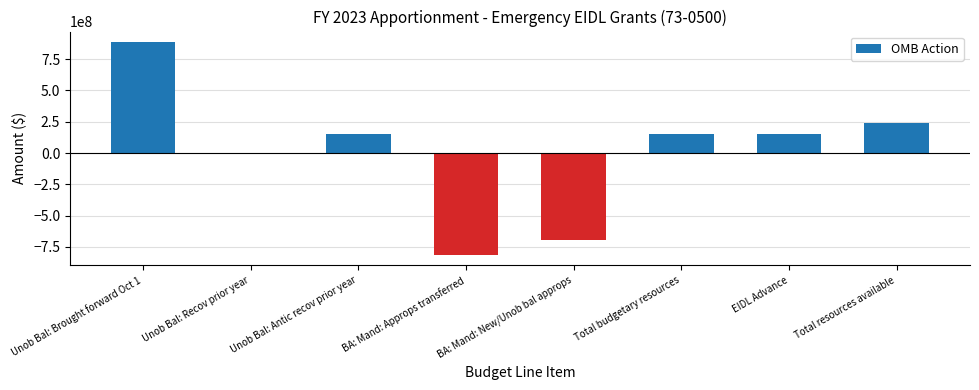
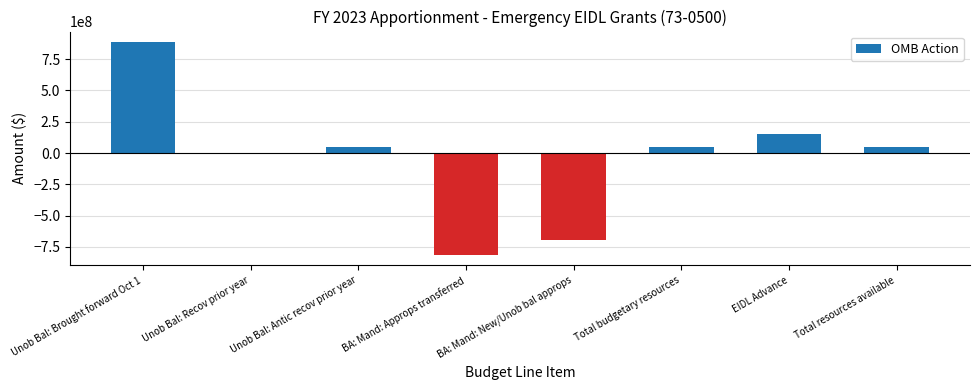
  {
    "Unob Bal: Brought forward Oct 1": 890000000,
-   "Unob Bal: Antic recov prior year": 150000000,
+   "Unob Bal: Antic recov prior year": 50000000,
    "BA: Mand: Approps transferred": -810000000,
    "BA: Mand: New/Unob bal approps": -690000000,
-   "Total budgetary resources": 150000000,
+   "Total budgetary resources": 50000000,
    "EIDL Advance": 160000000,
-   "Total resources available": 240000000
+   "Total resources available": 50000000
  }
